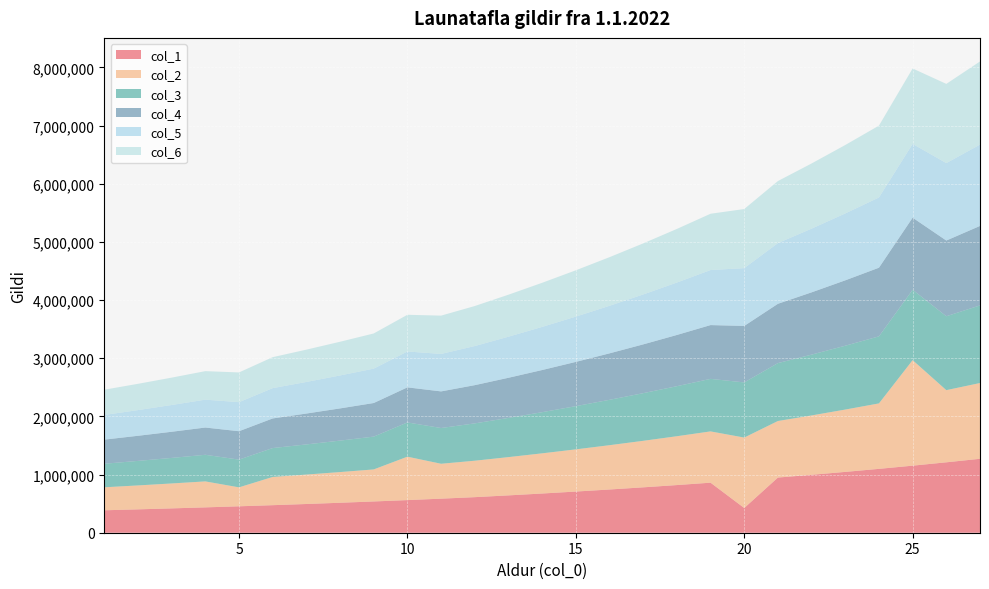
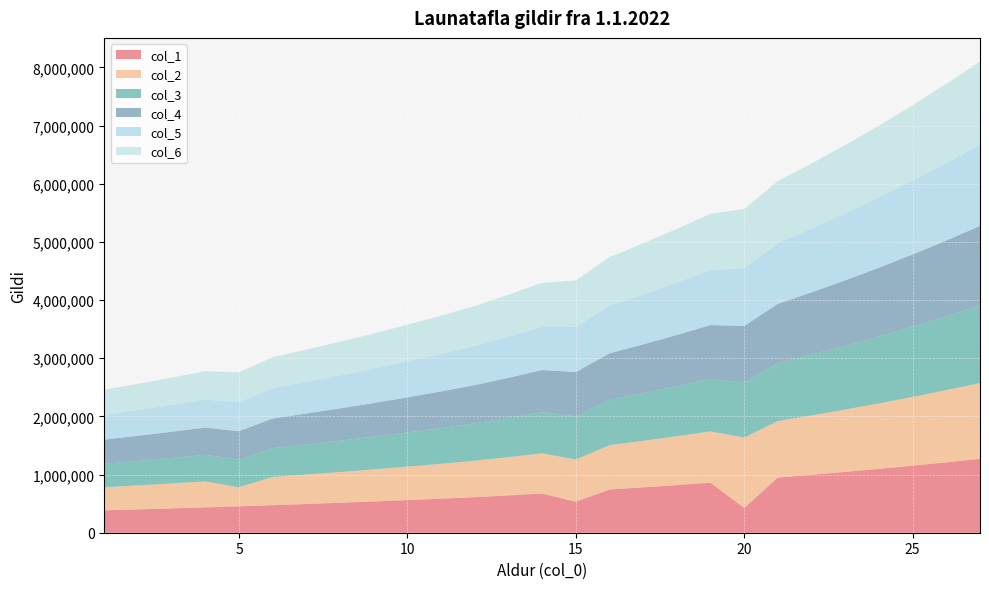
  {
    "col_1": {
      "5": "500,000",
      "10": "600,000",
-     "15": "700,000",
+     "15": "500,000",
      "20": "400,000",
      "25": "1,200,000"
    },
    "col_2": {
      "5": "300,000",
-     "10": "700,000",
+     "10": "600,000",
      "15": "700,000",
      "20": "1,200,000",
-     "25": "1,800,000"
+     "25": "1,200,000"
    }
  }
